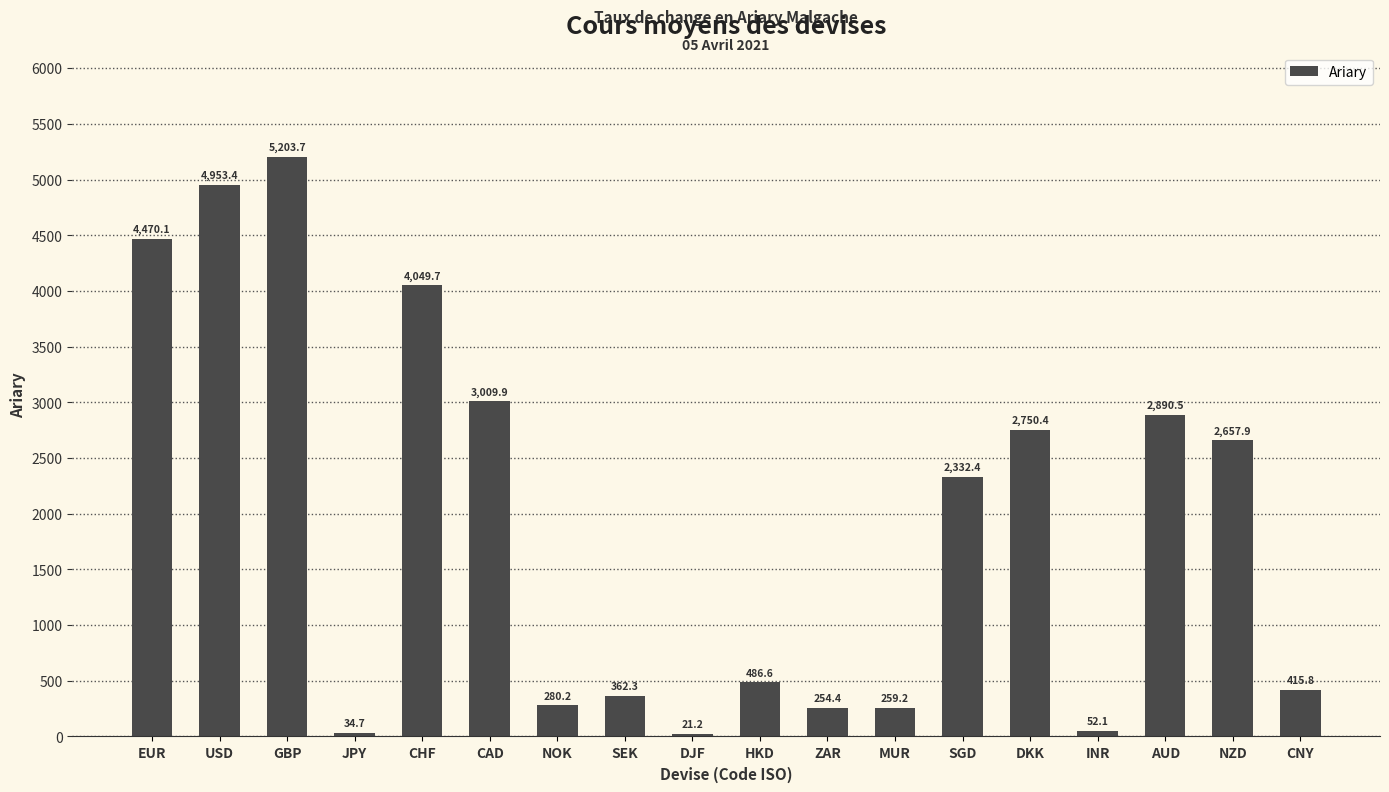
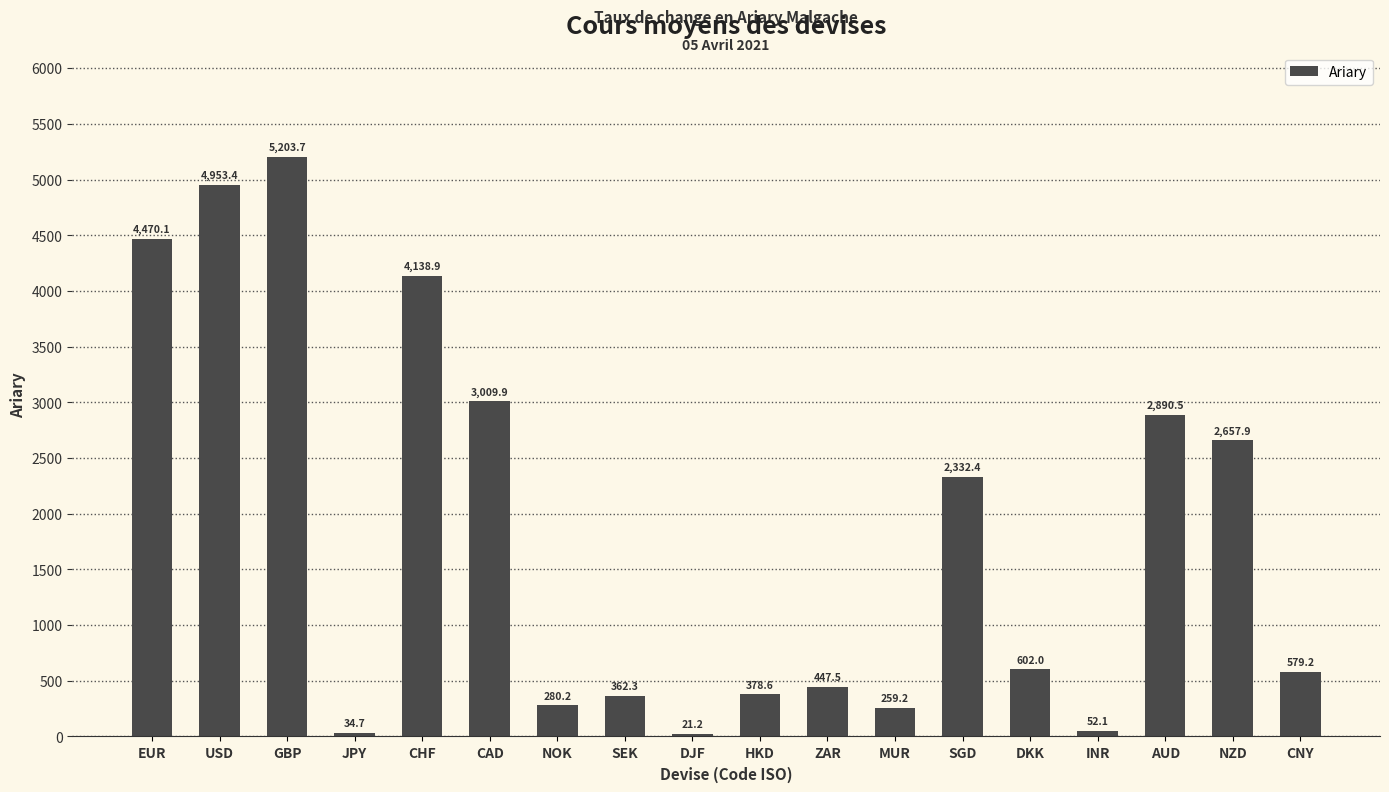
  {
    "EUR": "4,470.1",
    "USD": "4,953.4",
    "GBP": "5,203.7",
    "JPY": "34.7",
-   "CHF": "4,049.7",
+   "CHF": "4,138.9",
    "CAD": "3,009.9",
    "NOK": "280.2",
    "SEK": "362.3",
    "DJF": "21.2",
-   "HKD": "486.6",
-   "ZAR": "254.4",
+   "HKD": "378.6",
+   "ZAR": "447.5",
    "MUR": "259.2",
    "SGD": "2,332.4",
-   "DKK": "2,750.4",
+   "DKK": "602.0",
    "INR": "52.1",
    "AUD": "2,890.5",
    "NZD": "2,657.9",
-   "CNY": "415.8"
+   "CNY": "579.2"
  }
